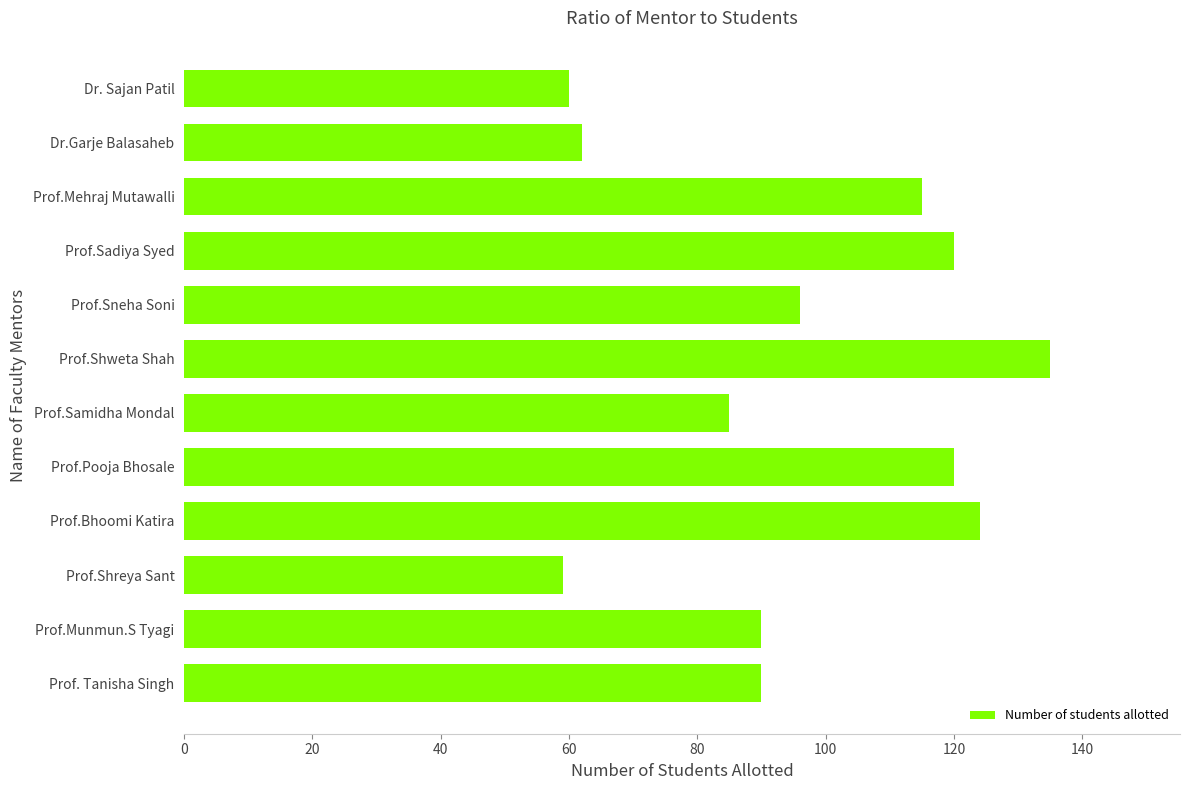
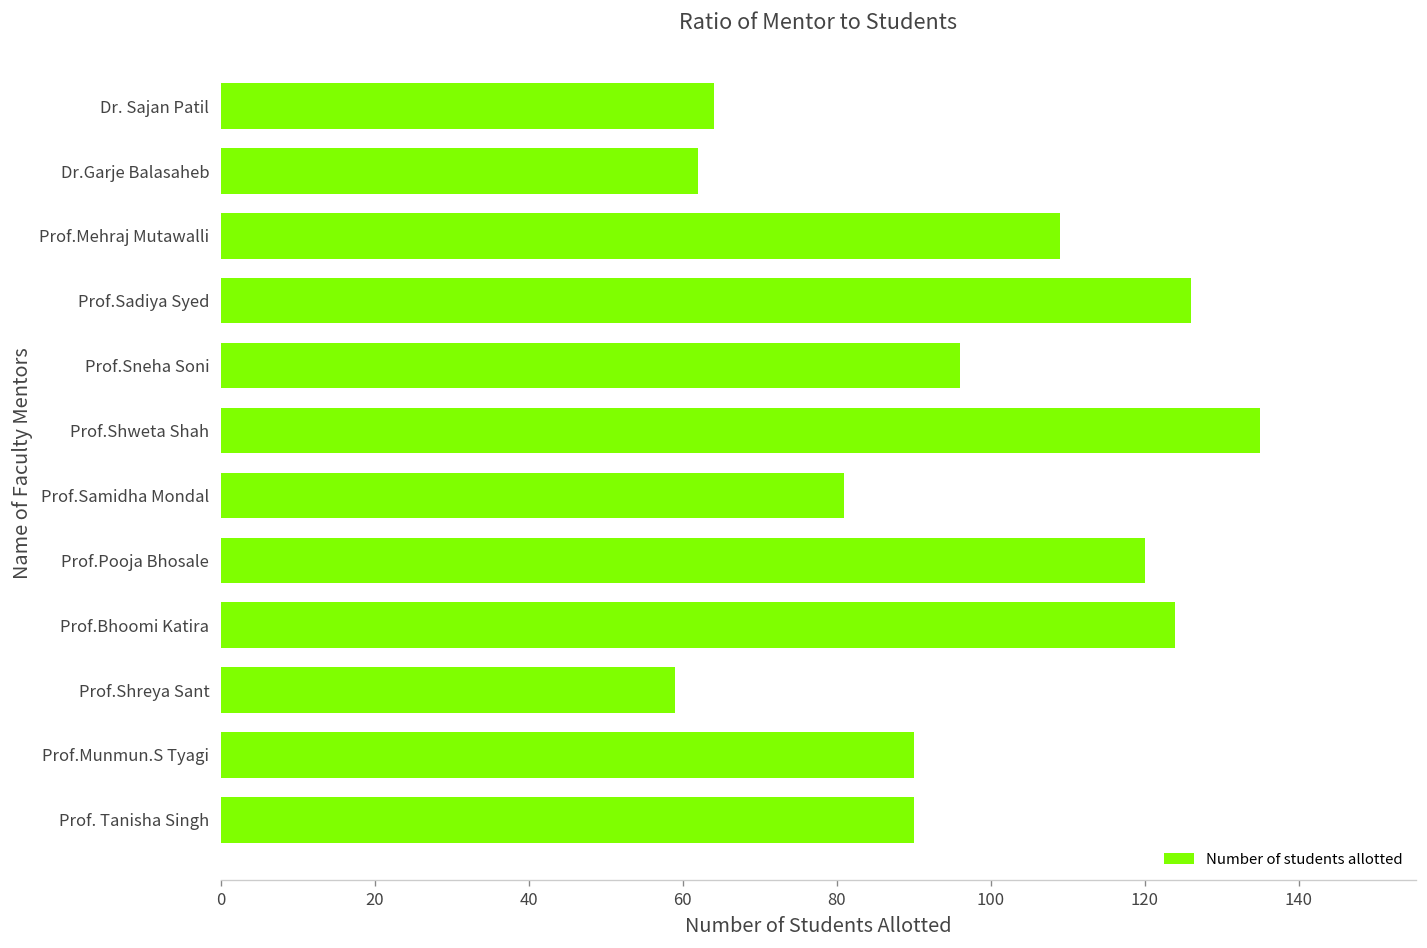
  {
-   "Dr. Sajan Patil": 60,
+   "Dr. Sajan Patil": 64,
    "Dr.Garje Balasaheb": 62,
-   "Prof.Mehraj Mutawalli": 115,
-   "Prof.Sadiya Syed": 120,
+   "Prof.Mehraj Mutawalli": 109,
+   "Prof.Sadiya Syed": 126,
    "Prof.Sneha Soni": 96,
    "Prof.Shweta Shah": 135,
-   "Prof.Samidha Mondal": 85,
+   "Prof.Samidha Mondal": 81,
    "Prof.Pooja Bhosale": 120,
    "Prof.Bhoomi Katira": 124,
    "Prof.Shreya Sant": 59,
    "Prof.Munmun.S Tyagi": 90,
    "Prof. Tanisha Singh": 90
  }
